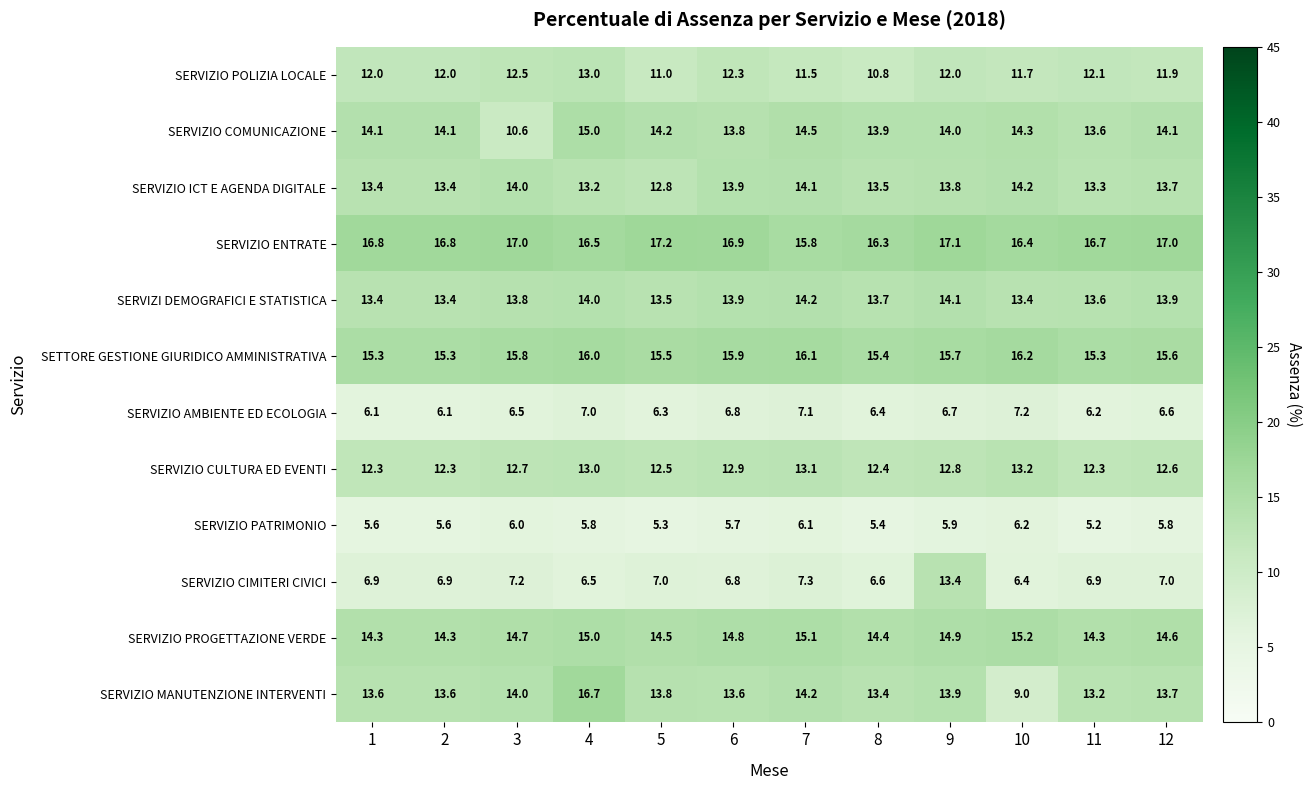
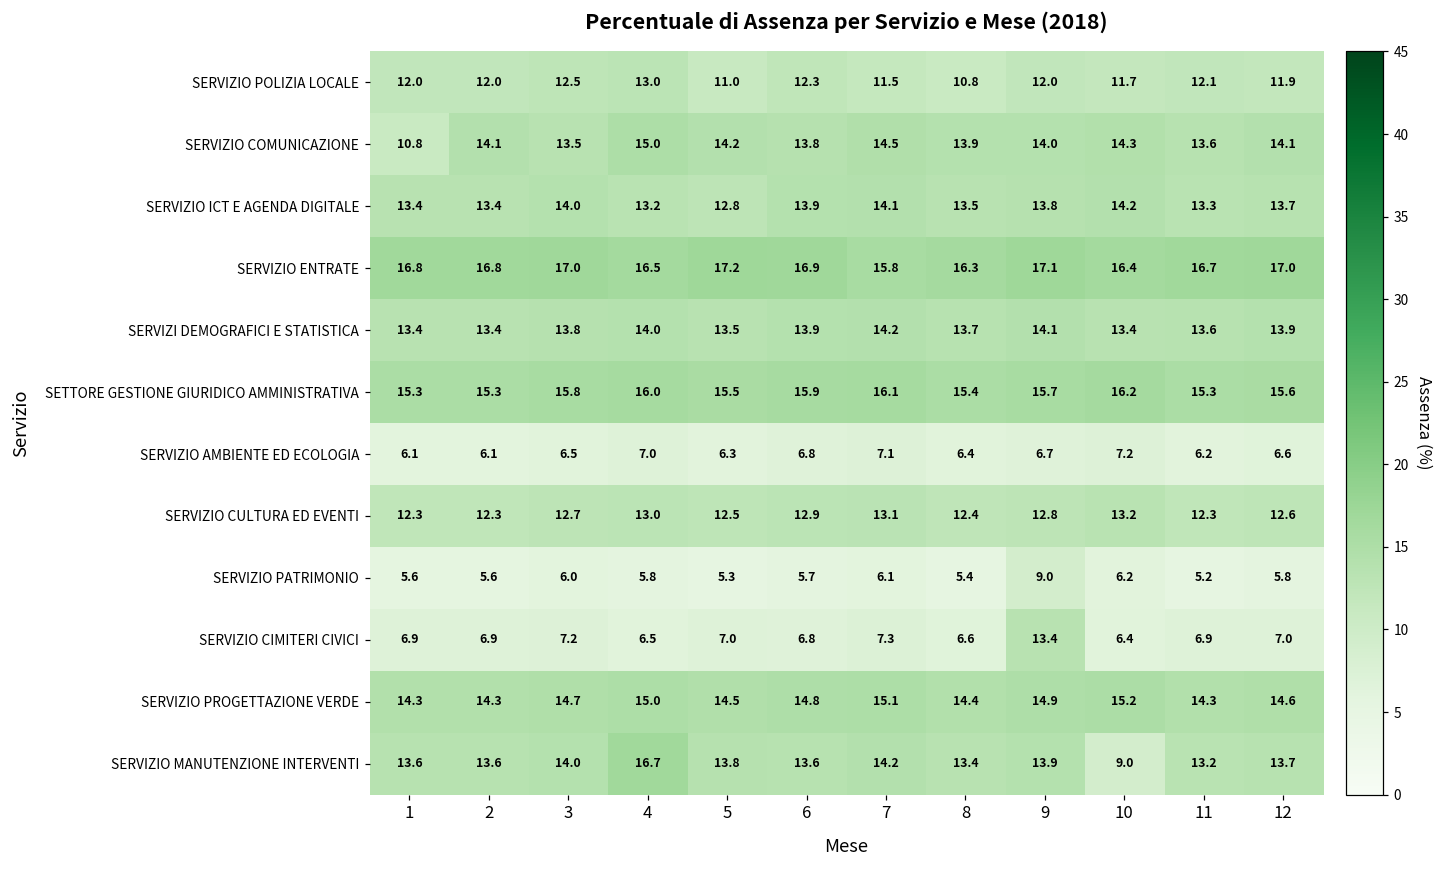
  {
    "SERVIZIO POLIZIA LOCALE": {
      "1": 12.0,
      "2": 12.0,
      "3": 12.5,
      "4": 13.0,
      "5": 11.0,
      "6": 12.3,
      "7": 11.5,
      "8": 10.8,
      "9": 12.0,
      "10": 11.7,
      "11": 12.1,
      "12": 11.9
    },
    "SERVIZIO COMUNICAZIONE": {
-     "1": 14.1,
+     "1": 10.8,
      "2": 14.1,
-     "3": 10.6,
+     "3": 13.5,
      "4": 15.0,
      "5": 14.2,
      "6": 13.8,
      "7": 14.5,
      "8": 13.9,
      "9": 14.0,
      "10": 14.3,
      "11": 13.6,
      "12": 14.1
    },
    "SERVIZIO ICT E AGENDA DIGITALE": {
      "1": 13.4,
      "2": 13.4,
      "3": 14.0,
      "4": 13.2,
      "5": 12.8,
      "6": 13.9,
      "7": 14.1,
      "8": 13.5,
      "9": 13.8,
      "10": 14.2,
      "11": 13.3,
      "12": 13.7
    },
    "SERVIZIO ENTRATE": {
      "1": 16.8,
      "2": 16.8,
      "3": 17.0,
      "4": 16.5,
      "5": 17.2,
      "6": 16.9,
      "7": 15.8,
      "8": 16.3,
      "9": 17.1,
      "10": 16.4,
      "11": 16.7,
      "12": 17.0
    },
    "SERVIZI DEMOGRAFICI E STATISTICA": {
      "1": 13.4,
      "2": 13.4,
      "3": 13.8,
      "4": 14.0,
      "5": 13.5,
      "6": 13.9,
      "7": 14.2,
      "8": 13.7,
      "9": 14.1,
      "10": 13.4,
      "11": 13.6,
      "12": 13.9
    },
    "SETTORE GESTIONE GIURIDICO AMMINISTRATIVA": {
      "1": 15.3,
      "2": 15.3,
      "3": 15.8,
      "4": 16.0,
      "5": 15.5,
      "6": 15.9,
      "7": 16.1,
      "8": 15.4,
      "9": 15.7,
      "10": 16.2,
      "11": 15.3,
      "12": 15.6
    },
    "SERVIZIO AMBIENTE ED ECOLOGIA": {
      "1": 6.1,
      "2": 6.1,
      "3": 6.5,
      "4": 7.0,
      "5": 6.3,
      "6": 6.8,
      "7": 7.1,
      "8": 6.4,
      "9": 6.7,
      "10": 7.2,
      "11": 6.2,
      "12": 6.6
    },
    "SERVIZIO CULTURA ED EVENTI": {
      "1": 12.3,
      "2": 12.3,
      "3": 12.7,
      "4": 13.0,
      "5": 12.5,
      "6": 12.9,
      "7": 13.1,
      "8": 12.4,
      "9": 12.8,
      "10": 13.2,
      "11": 12.3,
      "12": 12.6
    },
    "SERVIZIO PATRIMONIO": {
      "1": 5.6,
      "2": 5.6,
      "3": 6.0,
      "4": 5.8,
      "5": 5.3,
      "6": 5.7,
      "7": 6.1,
      "8": 5.4,
-     "9": 5.9,
+     "9": 9.0,
      "10": 6.2,
      "11": 5.2,
      "12": 5.8
    },
    "SERVIZIO CIMITERI CIVICI": {
      "1": 6.9,
      "2": 6.9,
      "3": 7.2,
      "4": 6.5,
      "5": 7.0,
      "6": 6.8,
      "7": 7.3,
      "8": 6.6,
      "9": 13.4,
      "10": 6.4,
      "11": 6.9,
      "12": 7.0
    },
    "SERVIZIO PROGETTAZIONE VERDE": {
      "1": 14.3,
      "2": 14.3,
      "3": 14.7,
      "4": 15.0,
      "5": 14.5,
      "6": 14.8,
      "7": 15.1,
      "8": 14.4,
      "9": 14.9,
      "10": 15.2,
      "11": 14.3,
      "12": 14.6
    },
    "SERVIZIO MANUTENZIONE INTERVENTI": {
      "1": 13.6,
      "2": 13.6,
      "3": 14.0,
      "4": 16.7,
      "5": 13.8,
      "6": 13.6,
      "7": 14.2,
      "8": 13.4,
      "9": 13.9,
      "10": 9.0,
      "11": 13.2,
      "12": 13.7
    }
  }
